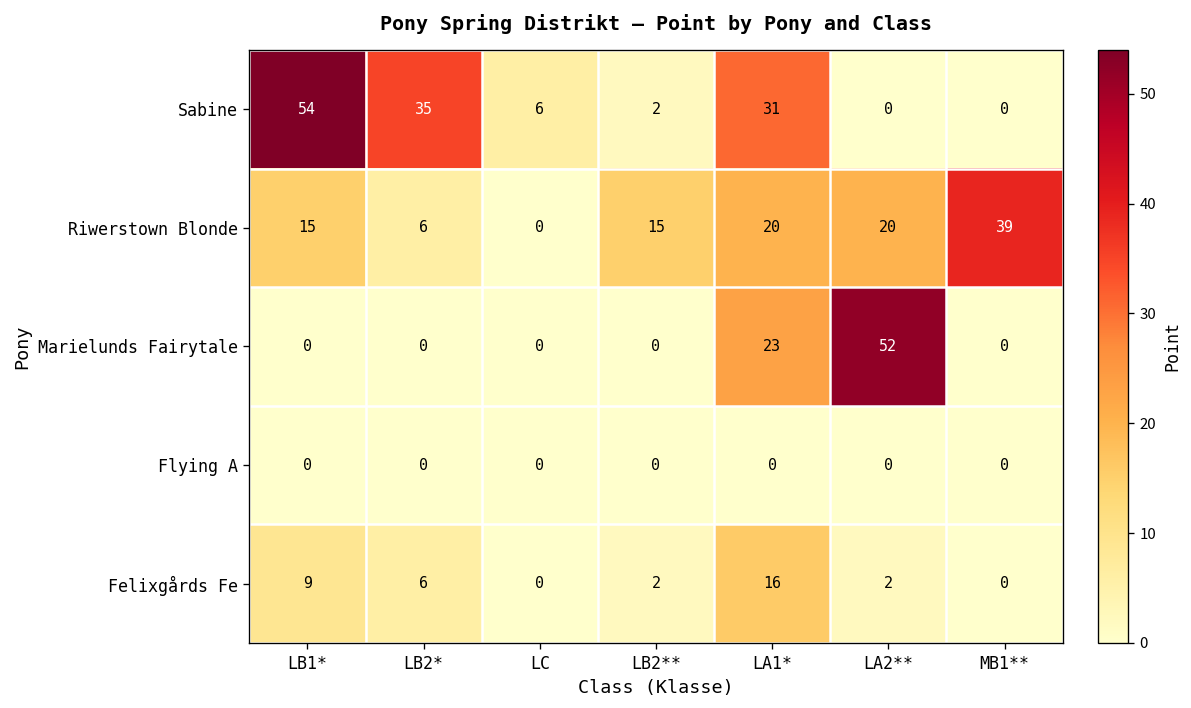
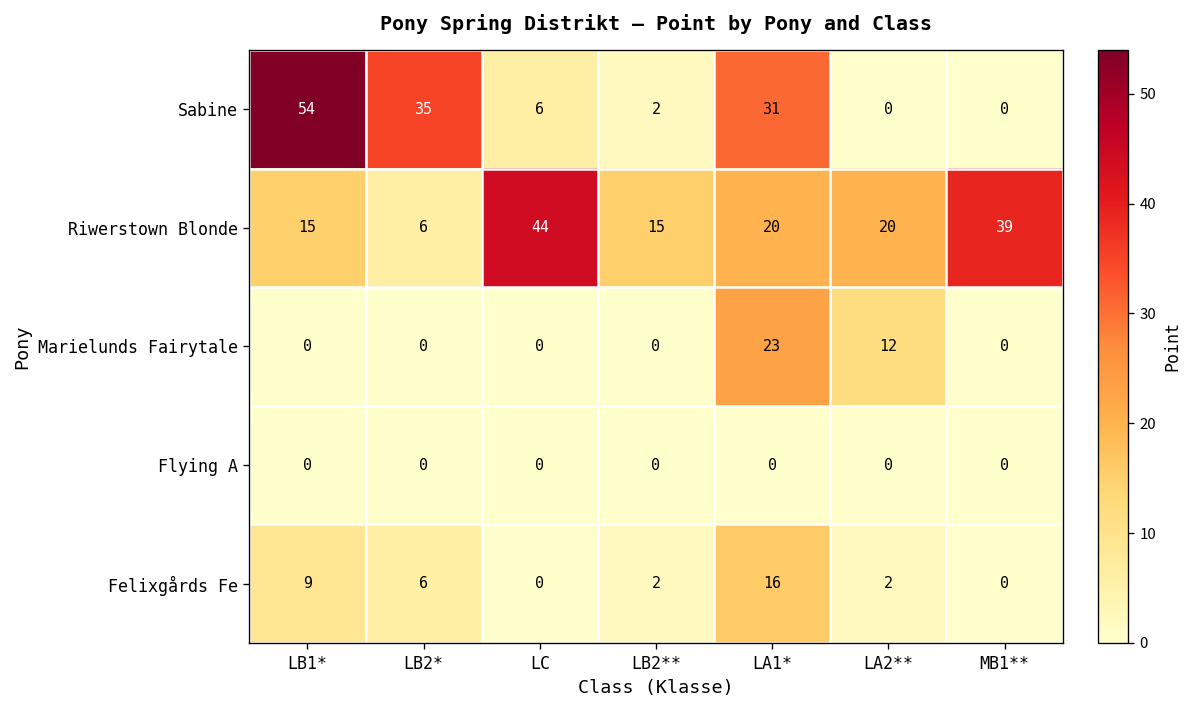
  {
    "Sabine": {
      "LB1*": 54,
      "LB2*": 35,
      "LC": 6,
      "LB2**": 2,
      "LA1*": 31,
      "LA2**": 0,
      "MB1**": 0
    },
    "Riwerstown Blonde": {
      "LB1*": 15,
      "LB2*": 6,
-     "LC": 0,
+     "LC": 44,
      "LB2**": 15,
      "LA1*": 20,
      "LA2**": 20,
      "MB1**": 39
    },
    "Marielunds Fairytale": {
      "LB1*": 0,
      "LB2*": 0,
      "LC": 0,
      "LB2**": 0,
      "LA1*": 23,
-     "LA2**": 52,
+     "LA2**": 12,
      "MB1**": 0
    },
    "Flying A": {
      "LB1*": 0,
      "LB2*": 0,
      "LC": 0,
      "LB2**": 0,
      "LA1*": 0,
      "LA2**": 0,
      "MB1**": 0
    },
    "Felixgårds Fe": {
      "LB1*": 9,
      "LB2*": 6,
      "LC": 0,
      "LB2**": 2,
      "LA1*": 16,
      "LA2**": 2,
      "MB1**": 0
    }
  }
